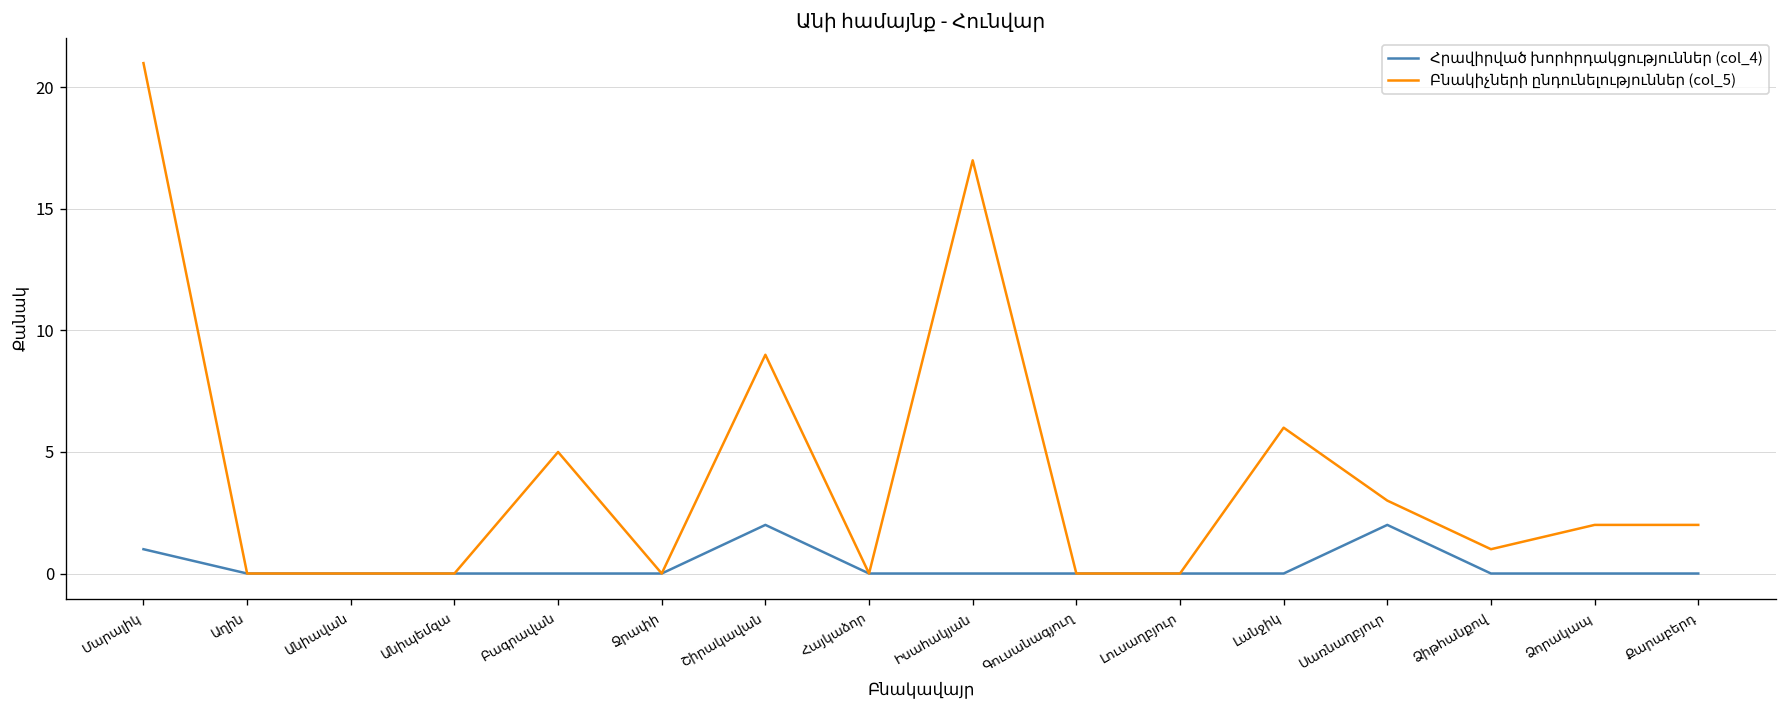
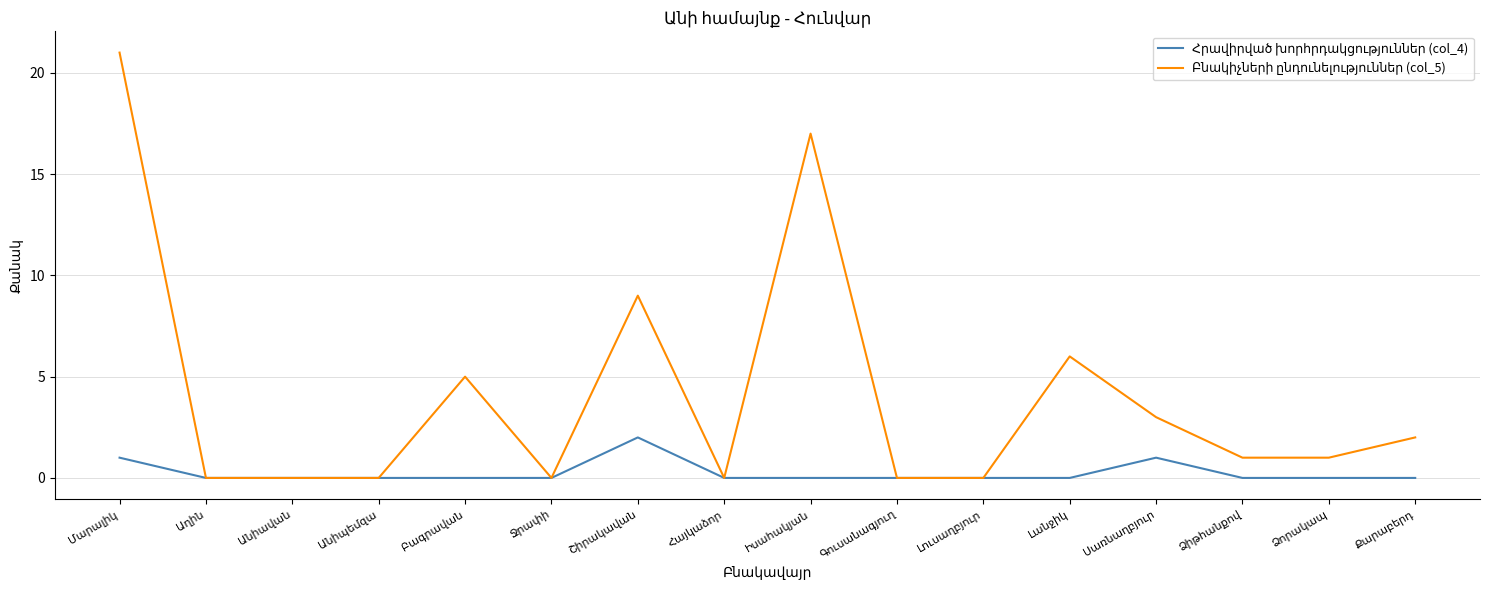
  {
    "Հրավիրված խորհրդակցություններ (col_4)": {
      "Մարալիկ": 1,
      "Բագրավան": 0,
      "Շիրակավան": 2,
      "Իսահակյան": 0,
      "Լանջիկ": 0,
-     "Սառնաղբյուր": 2,
+     "Սառնաղբյուր": 1,
      "Ձիթհանքով": 0,
      "Ձորակապ": 0,
      "Քարաբերդ": 0
    },
    "Բնակիչների ընդունելություններ (col_5)": {
      "Մարալիկ": 21,
      "Բագրավան": 5,
      "Շիրակավան": 9,
      "Իսահակյան": 17,
      "Լանջիկ": 6,
      "Սառնաղբյուր": 3,
      "Ձիթհանքով": 1,
-     "Ձորակապ": 2,
+     "Ձորակապ": 1,
      "Քարաբերդ": 2
    }
  }
